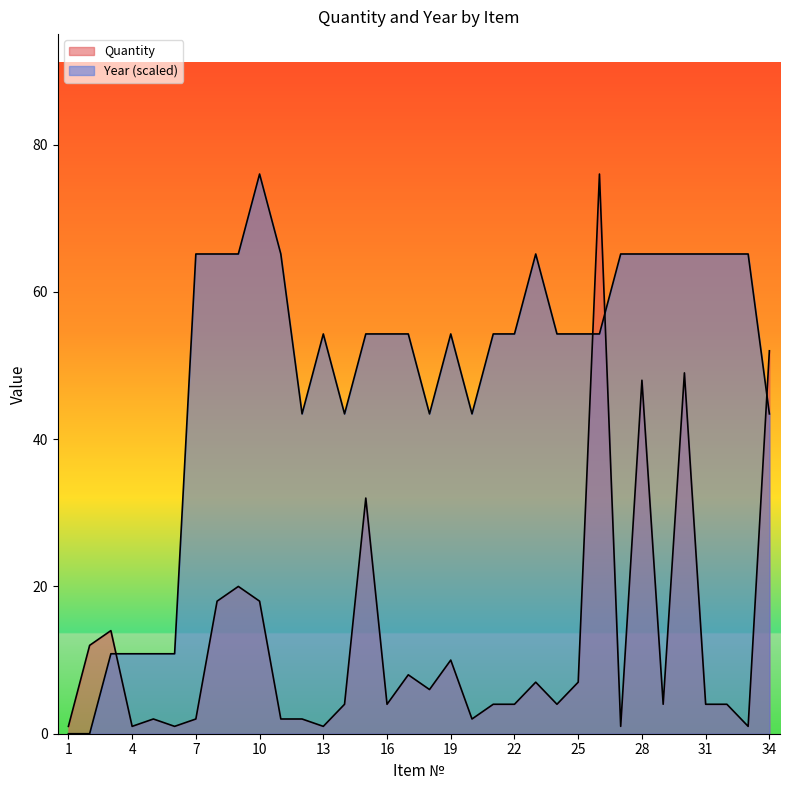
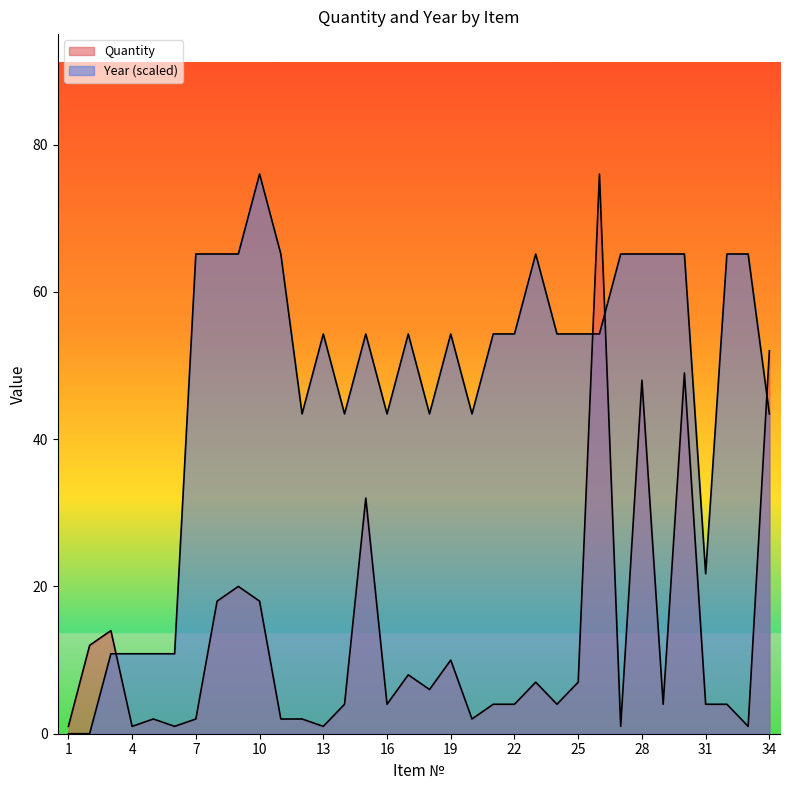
  {
    "Quantity": {
      "1": 1,
      "4": 1,
      "7": 2,
      "10": 18,
      "13": 1,
      "16": 4,
      "19": 10,
      "22": 4,
      "25": 7,
      "28": 48,
      "31": 4,
      "34": 52
    },
    "Year (scaled)": {
      "1": 0,
      "4": 11,
      "7": 65,
      "10": 76,
      "13": 54,
-     "16": 54,
+     "16": 43,
      "19": 54,
      "22": 54,
      "25": 54,
      "28": 65,
-     "31": 65,
+     "31": 22,
      "34": 43
    }
  }
